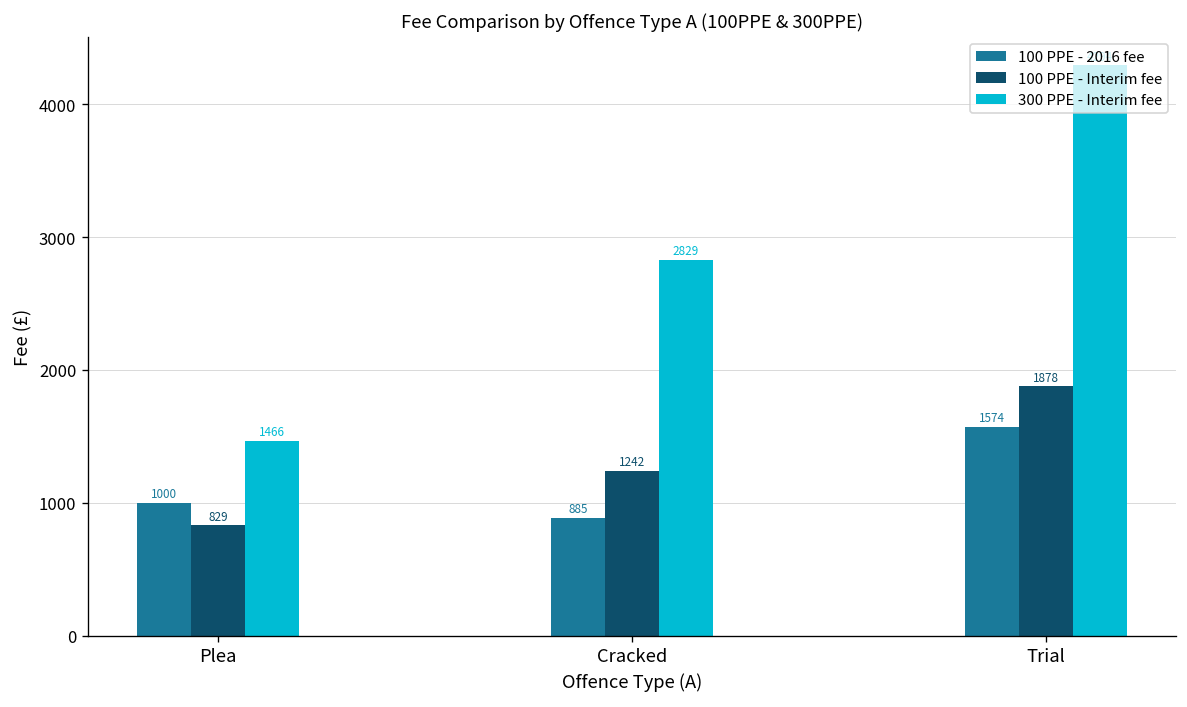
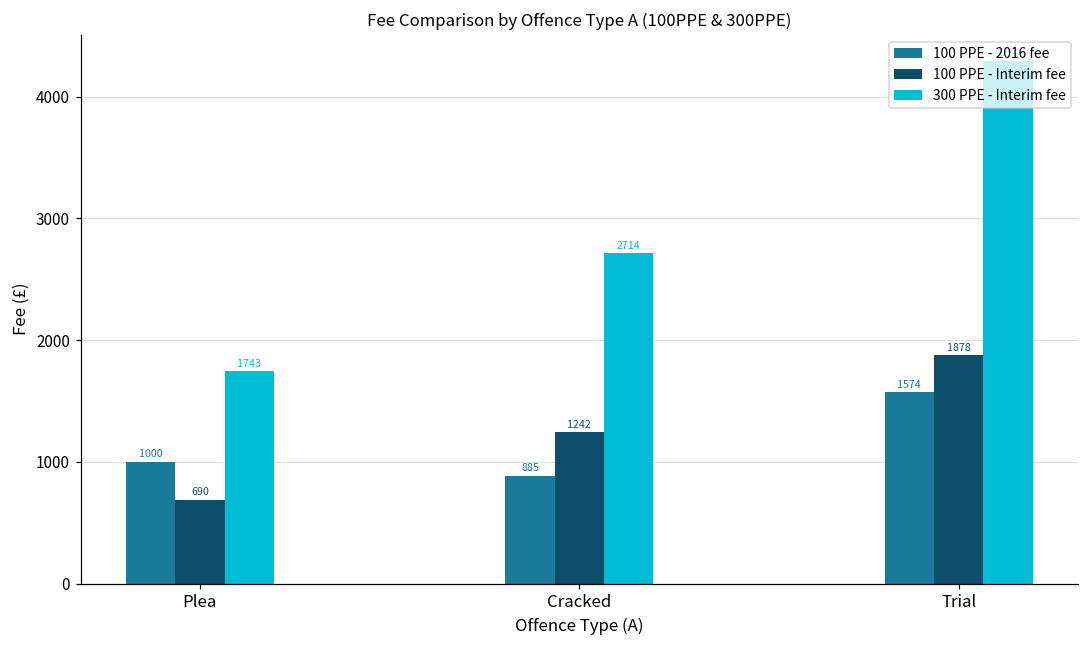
  {
    "100 PPE - 2016 fee": {
      "Plea": 1000,
      "Cracked": 885,
      "Trial": 1574
    },
    "100 PPE - Interim fee": {
-     "Plea": 829,
+     "Plea": 690,
      "Cracked": 1242,
      "Trial": 1878
    },
    "300 PPE - Interim fee": {
-     "Plea": 1466,
-     "Cracked": 2829
+     "Plea": 1743,
+     "Cracked": 2714
    }
  }
